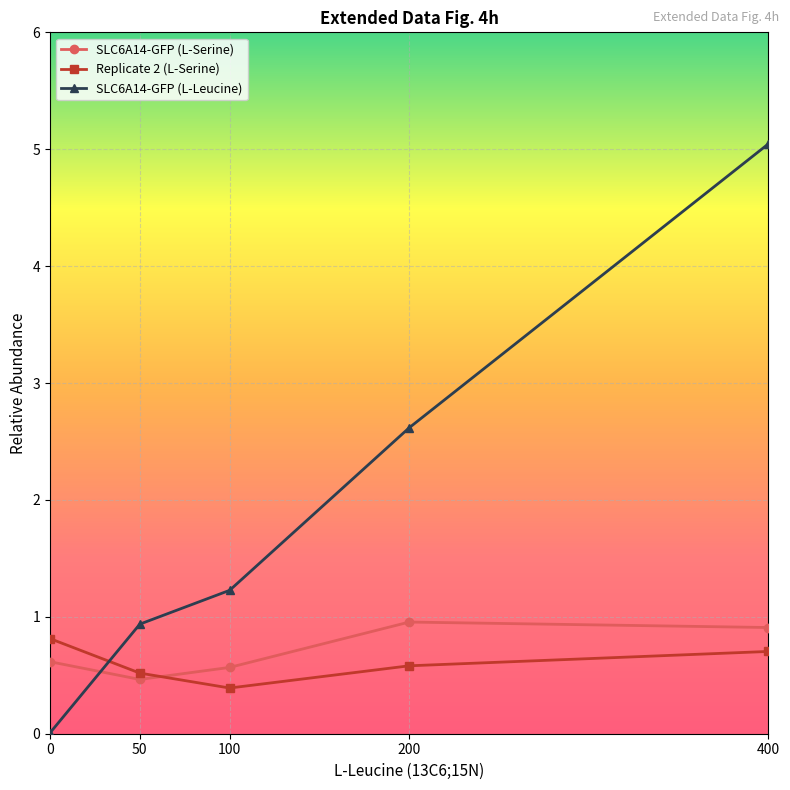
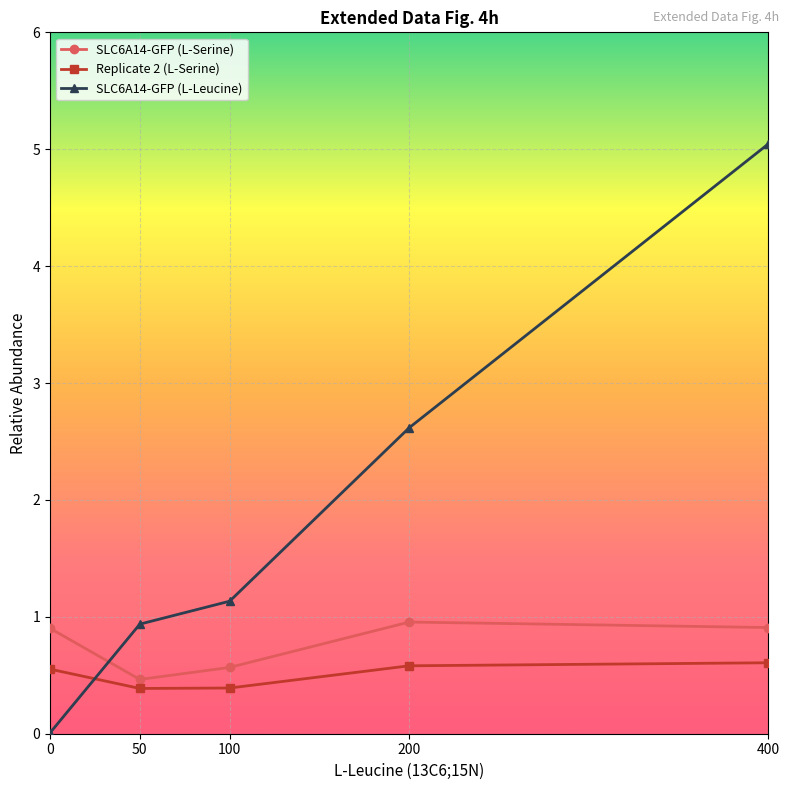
  {
    "SLC6A14-GFP (L-Serine)": {
-     "0": 0.62,
+     "0": 0.90,
      "50": 0.46,
      "100": 0.57,
      "200": 0.96,
      "400": 0.91
    },
    "Replicate 2 (L-Serine)": {
-     "0": 0.81,
-     "50": 0.52,
+     "0": 0.55,
+     "50": 0.39,
      "100": 0.39,
      "200": 0.58,
-     "400": 0.70
+     "400": 0.61
    },
    "SLC6A14-GFP (L-Leucine)": {
      "0": 0.01,
      "50": 0.94,
-     "100": 1.23,
+     "100": 1.13,
      "200": 2.62,
      "400": 5.05
    }
  }
